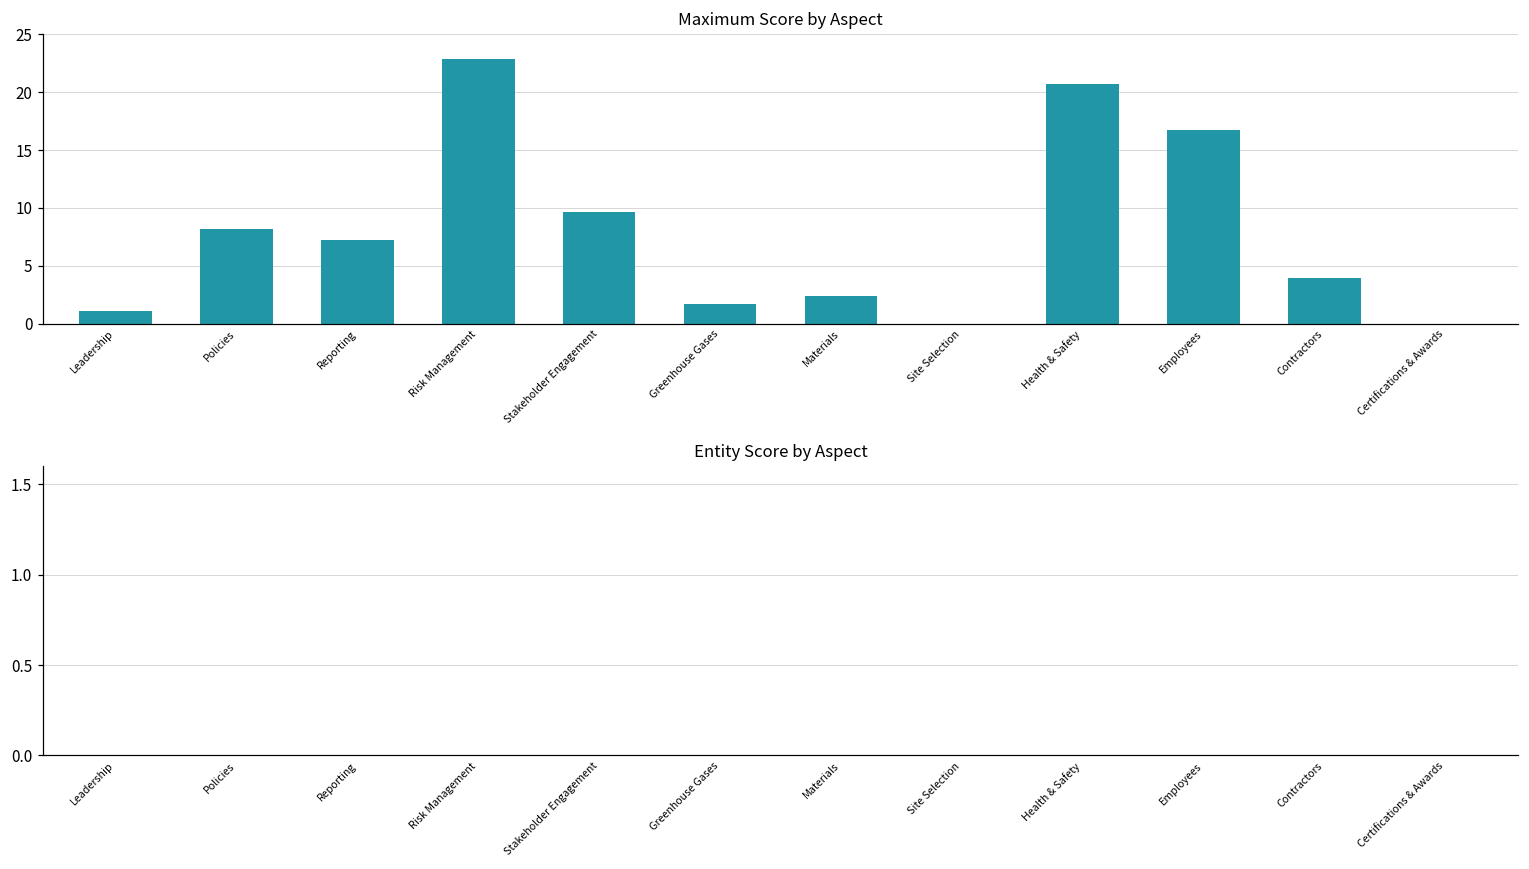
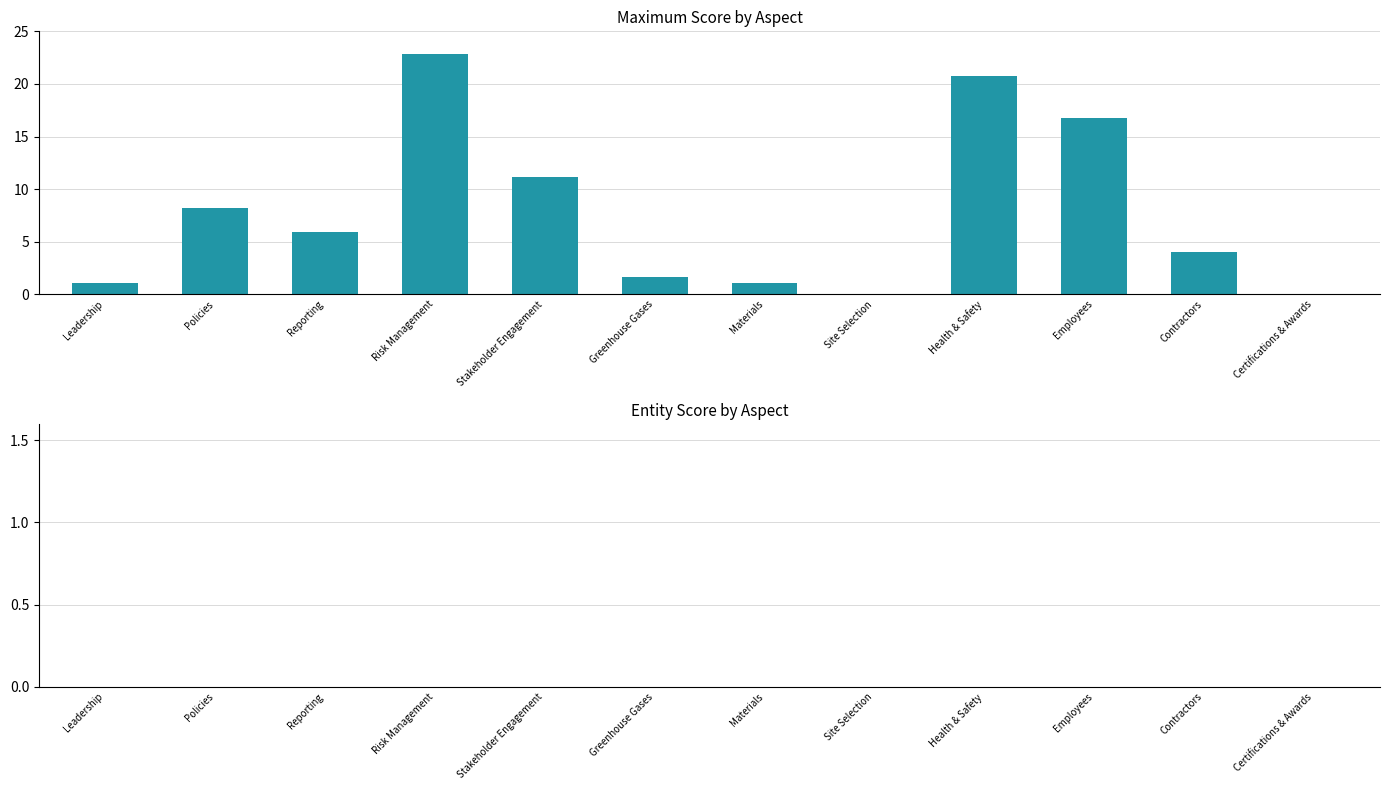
  {
    "Maximum Score by Aspect": {
      "Leadership": 1.1,
      "Policies": 8.2,
-     "Reporting": 7.3,
+     "Reporting": 5.9,
      "Risk Management": 22.9,
-     "Stakeholder Engagement": 9.7,
+     "Stakeholder Engagement": 11.2,
      "Greenhouse Gases": 1.7,
-     "Materials": 2.4,
+     "Materials": 1.1,
      "Site Selection": 0.0,
      "Health & Safety": 20.7,
      "Employees": 16.7,
      "Contractors": 4.0,
      "Certifications & Awards": 0.0
    },
    "Entity Score by Aspect": {
      "Leadership": 0.00,
      "Policies": 0.00,
      "Reporting": 0.00,
      "Risk Management": 0.00,
      "Stakeholder Engagement": 0.00,
      "Greenhouse Gases": 0.00,
      "Materials": 0.00,
      "Site Selection": 0.00,
      "Health & Safety": 0.00,
      "Employees": 0.00,
      "Contractors": 0.00,
      "Certifications & Awards": 0.00
    }
  }
